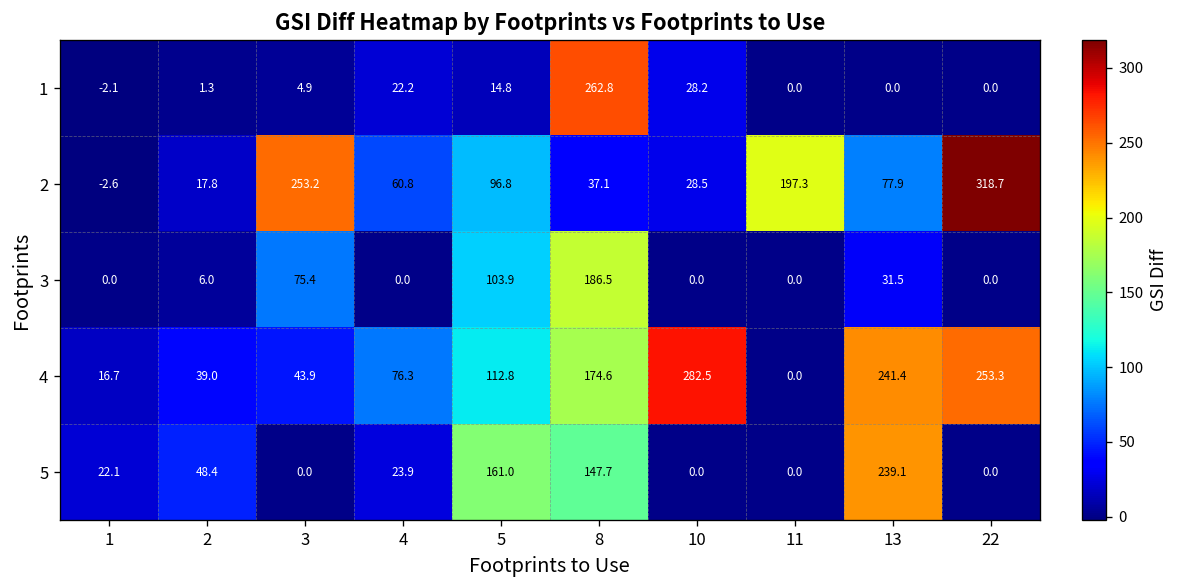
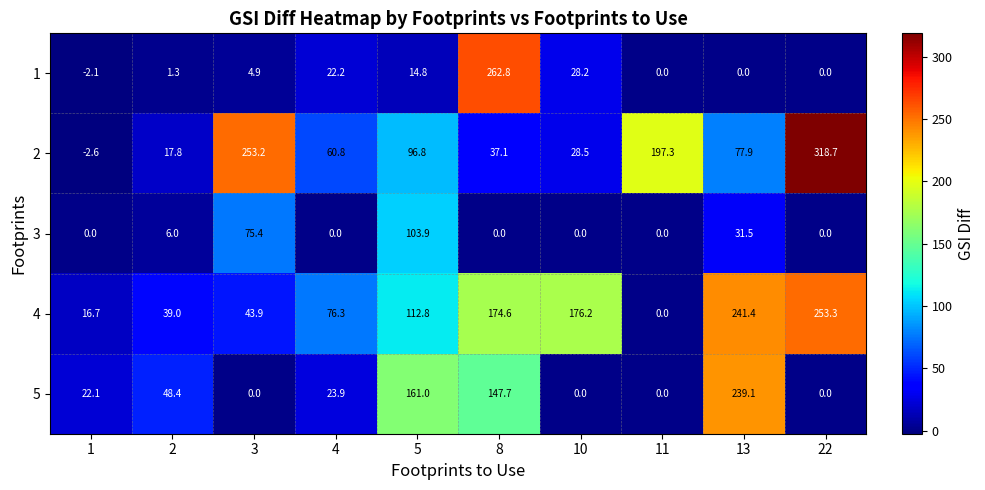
  {
    "1": {
      "1": -2.1,
      "2": 1.3,
      "3": 4.9,
      "4": 22.2,
      "5": 14.8,
      "8": 262.8,
      "10": 28.2,
      "11": 0.0,
      "13": 0.0,
      "22": 0.0
    },
    "2": {
      "1": -2.6,
      "2": 17.8,
      "3": 253.2,
      "4": 60.8,
      "5": 96.8,
      "8": 37.1,
      "10": 28.5,
      "11": 197.3,
      "13": 77.9,
      "22": 318.7
    },
    "3": {
      "1": 0.0,
      "2": 6.0,
      "3": 75.4,
      "4": 0.0,
      "5": 103.9,
-     "8": 186.5,
+     "8": 0.0,
      "10": 0.0,
      "11": 0.0,
      "13": 31.5,
      "22": 0.0
    },
    "4": {
      "1": 16.7,
      "2": 39.0,
      "3": 43.9,
      "4": 76.3,
      "5": 112.8,
      "8": 174.6,
-     "10": 282.5,
+     "10": 176.2,
      "11": 0.0,
      "13": 241.4,
      "22": 253.3
    },
    "5": {
      "1": 22.1,
      "2": 48.4,
      "3": 0.0,
      "4": 23.9,
      "5": 161.0,
      "8": 147.7,
      "10": 0.0,
      "11": 0.0,
      "13": 239.1,
      "22": 0.0
    }
  }
